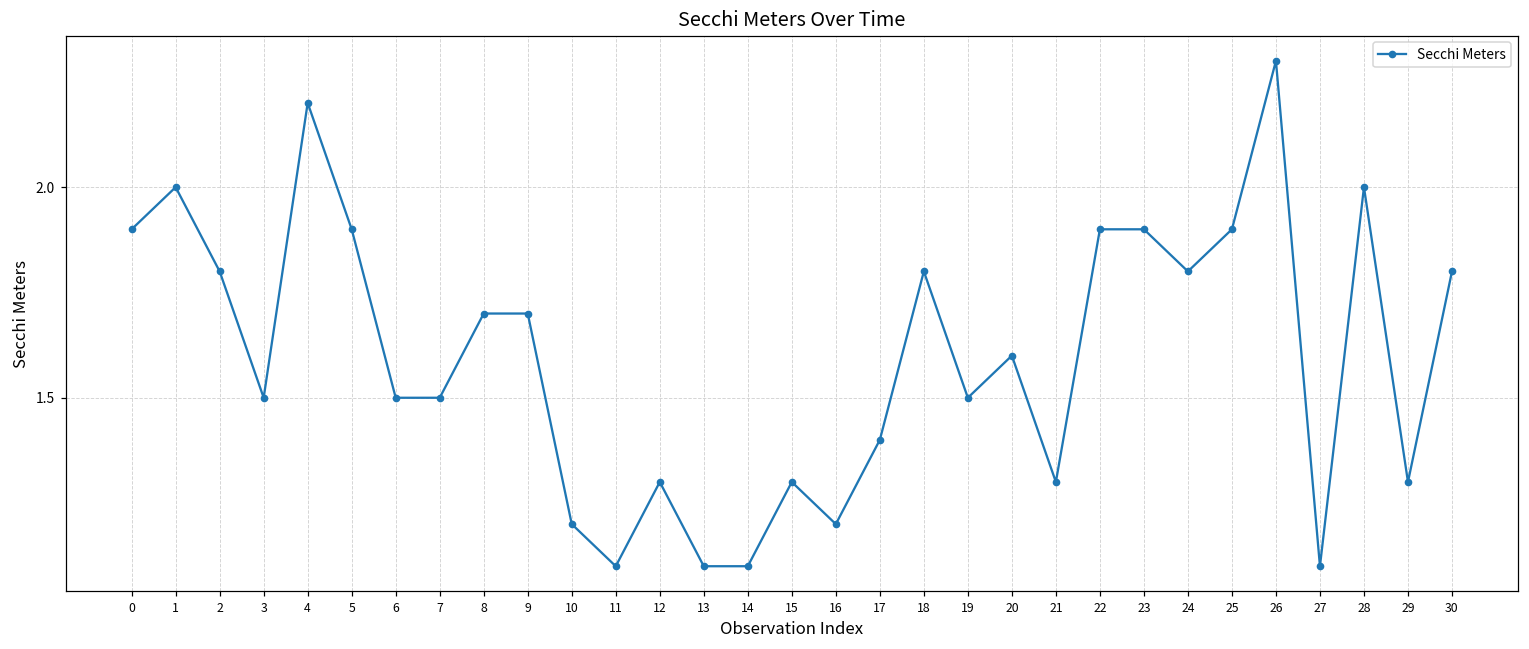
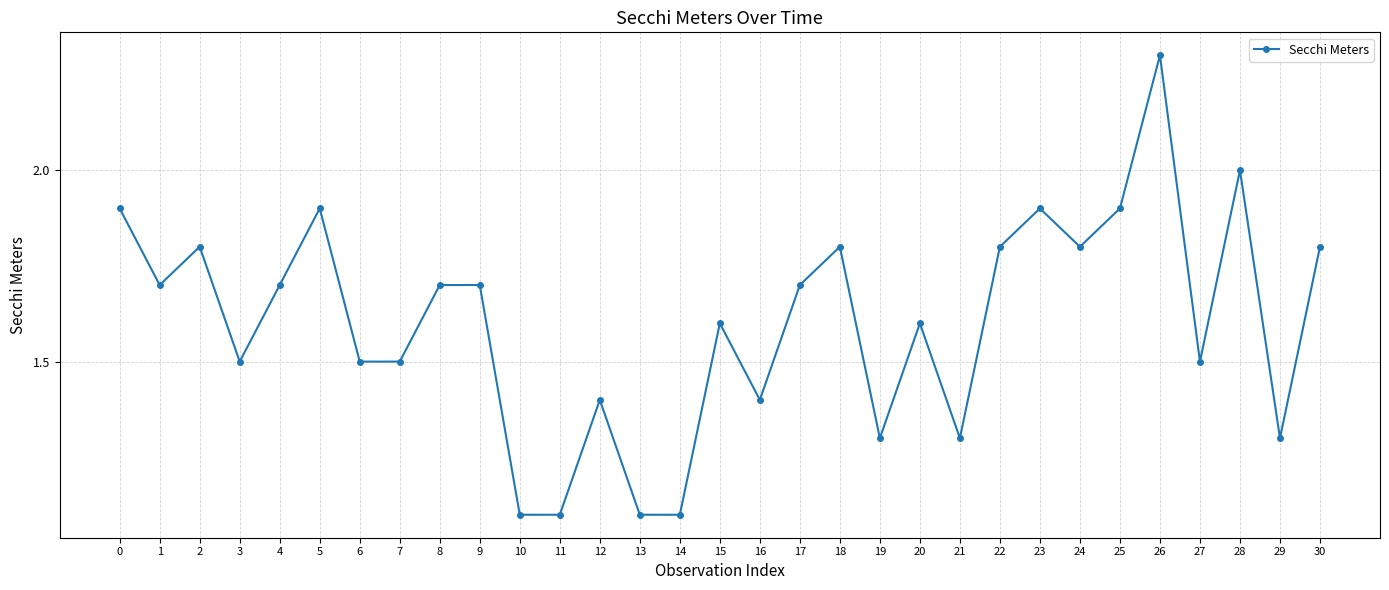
  {
    "0": 1.9,
-   "1": 2.0,
+   "1": 1.7,
    "2": 1.8,
    "3": 1.5,
-   "4": 2.2,
+   "4": 1.7,
    "5": 1.9,
    "6": 1.5,
    "7": 1.5,
    "8": 1.7,
    "9": 1.7,
-   "10": 1.2,
+   "10": 1.1,
    "11": 1.1,
-   "12": 1.3,
+   "12": 1.4,
    "13": 1.1,
    "14": 1.1,
-   "15": 1.3,
-   "16": 1.2,
-   "17": 1.4,
+   "15": 1.6,
+   "16": 1.4,
+   "17": 1.7,
    "18": 1.8,
-   "19": 1.5,
+   "19": 1.3,
    "20": 1.6,
    "21": 1.3,
-   "22": 1.9,
+   "22": 1.8,
    "23": 1.9,
    "24": 1.8,
    "25": 1.9,
    "26": 2.3,
-   "27": 1.1,
+   "27": 1.5,
    "28": 2.0,
    "29": 1.3,
    "30": 1.8
  }
